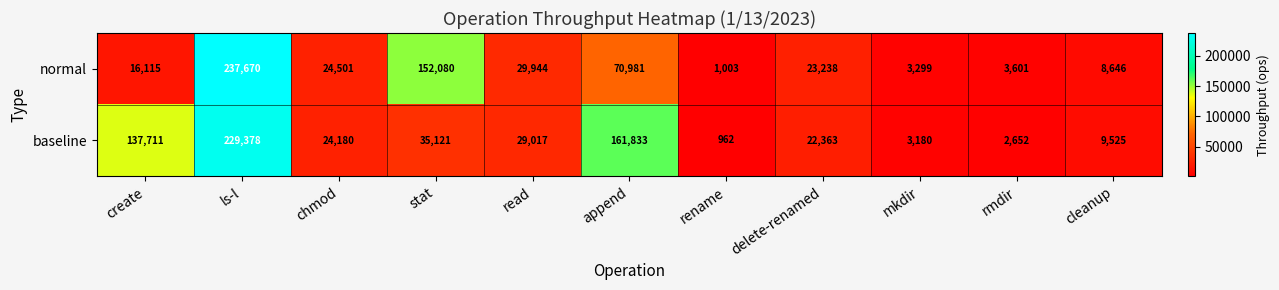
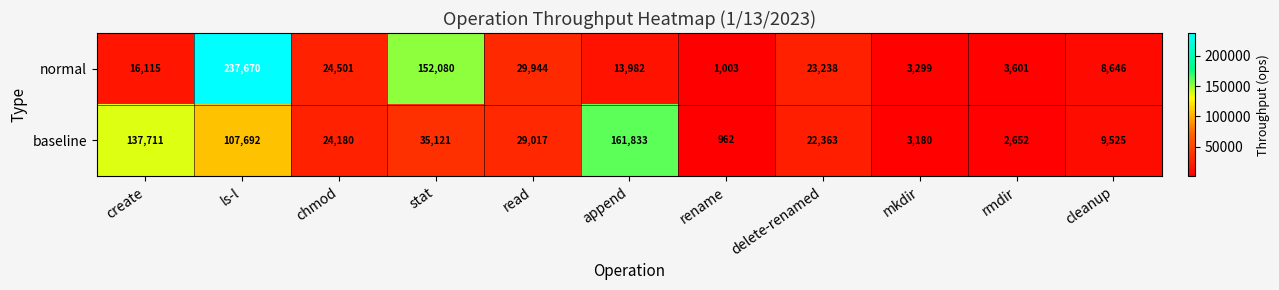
  {
    "normal": {
      "create": "16,115",
      "ls-l": "237,670",
      "chmod": "24,501",
      "stat": "152,080",
      "read": "29,944",
-     "append": "70,981",
+     "append": "13,982",
      "rename": "1,003",
      "delete-renamed": "23,238",
      "mkdir": "3,299",
      "rmdir": "3,601",
      "cleanup": "8,646"
    },
    "baseline": {
      "create": "137,711",
-     "ls-l": "229,378",
+     "ls-l": "107,692",
      "chmod": "24,180",
      "stat": "35,121",
      "read": "29,017",
      "append": "161,833",
      "rename": "962",
      "delete-renamed": "22,363",
      "mkdir": "3,180",
      "rmdir": "2,652",
      "cleanup": "9,525"
    }
  }
